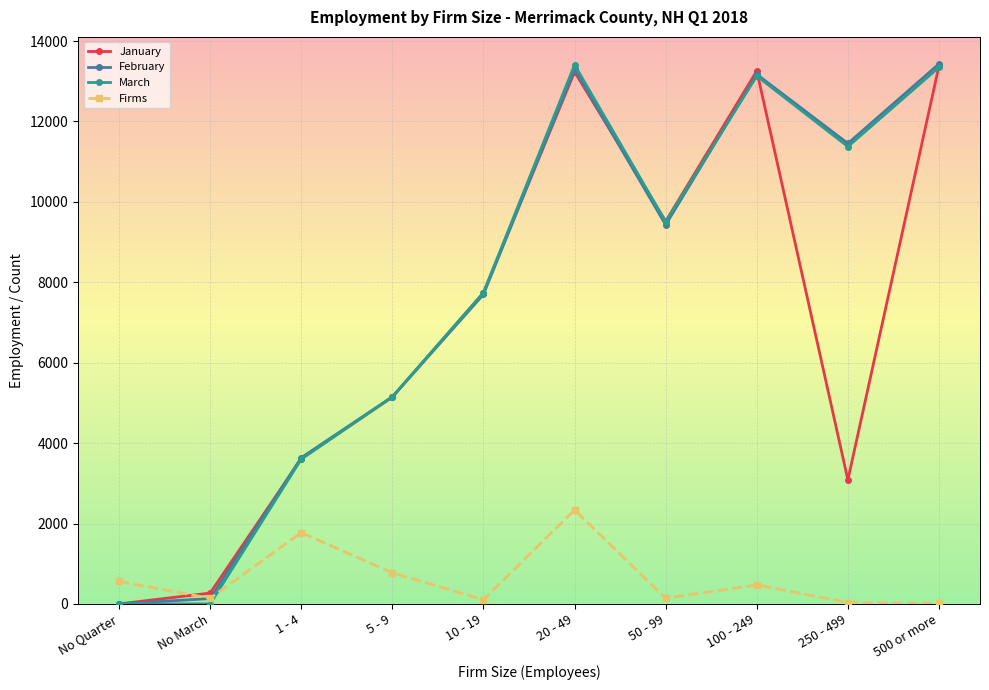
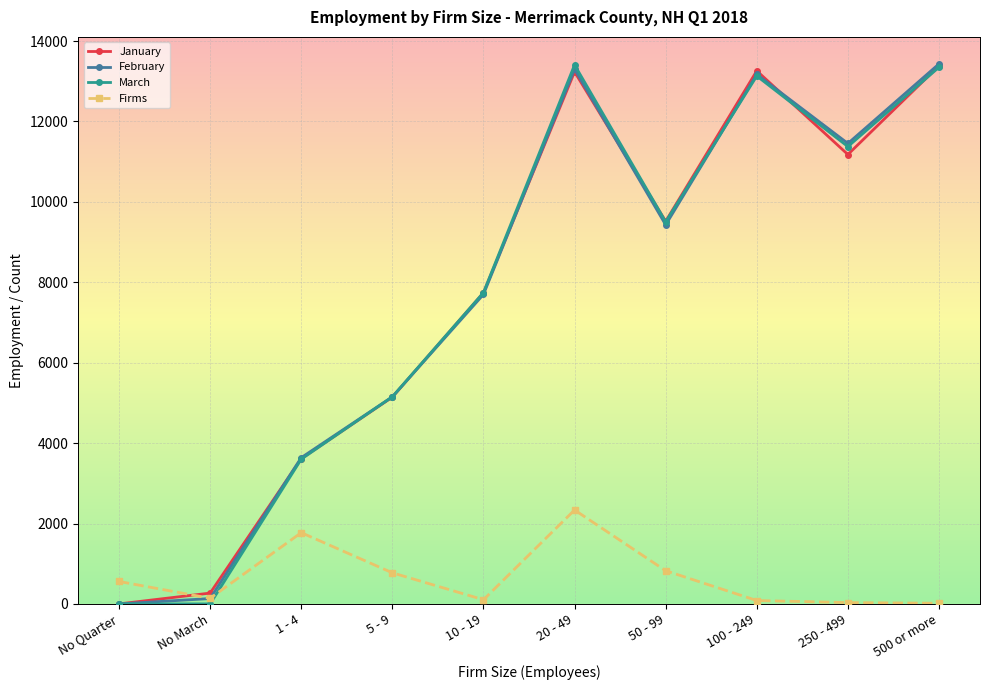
  {
    "January": {
      "No March": 300,
      "20 - 49": 13200,
      "100 - 249": 13300,
-     "250 - 499": 3100
+     "250 - 499": 11200
    },
    "Firms": {
      "No Quarter": 600,
      "1 - 4": 1800,
      "5 - 9": 800,
      "10 - 19": 100,
      "20 - 49": 2300,
-     "50 - 99": 100,
-     "100 - 249": 500,
+     "50 - 99": 800,
+     "100 - 249": 100,
      "250 - 499": 0,
      "500 or more": 0
    }
  }
